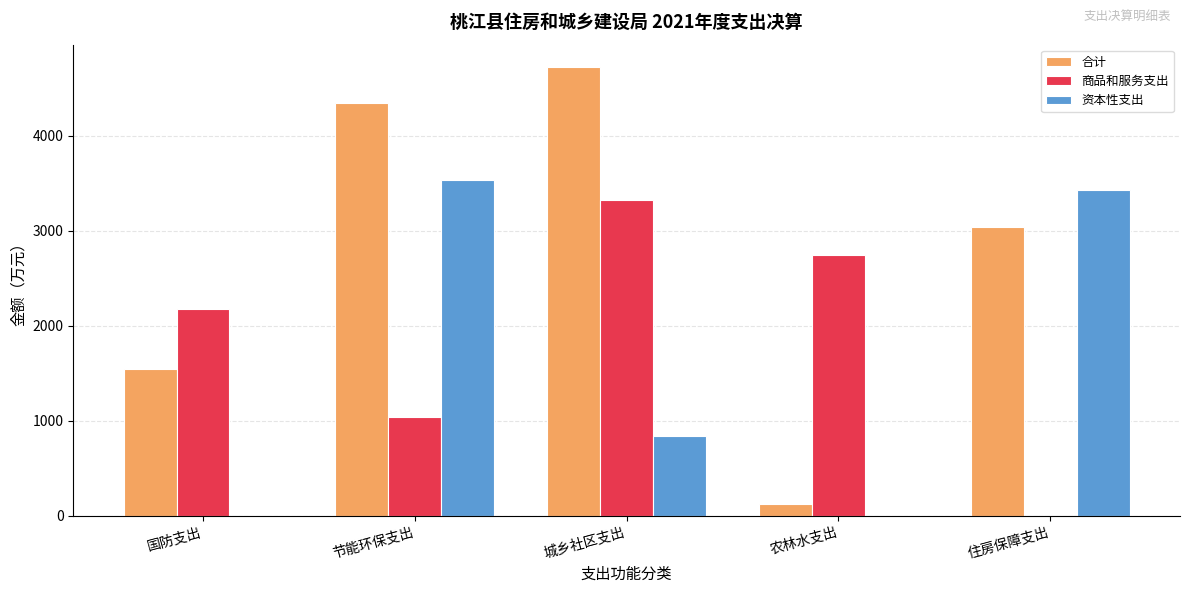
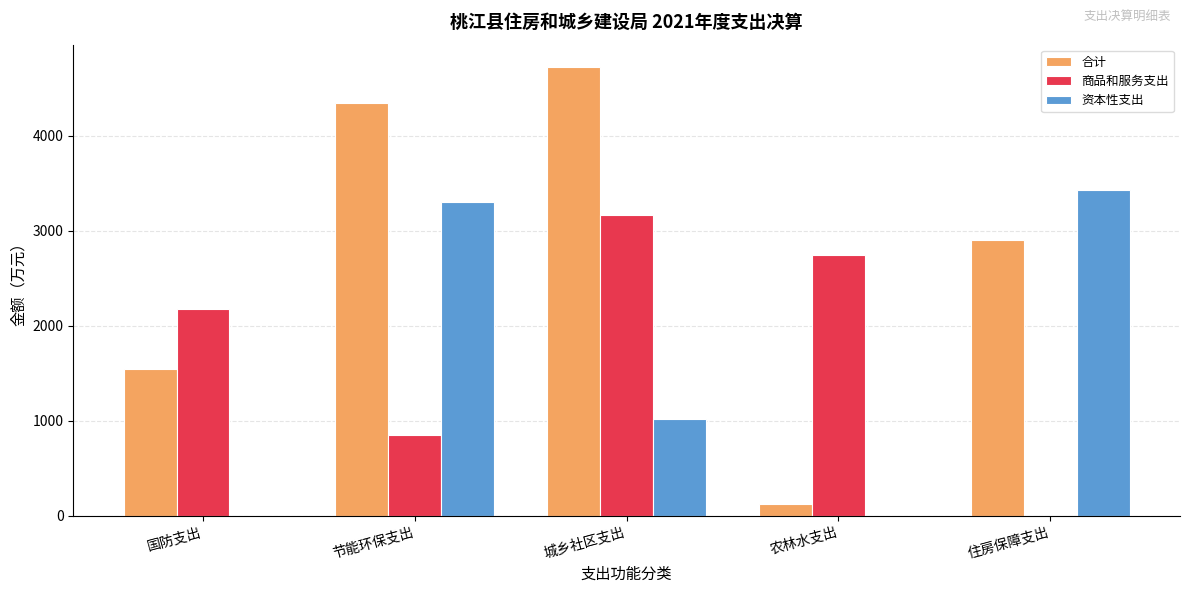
  {
    "合计": {
      "国防支出": 1500,
      "节能环保支出": 4300,
      "城乡社区支出": 4700,
      "农林水支出": 100,
-     "住房保障支出": 3000
+     "住房保障支出": 2900
    },
    "商品和服务支出": {
      "国防支出": 2200,
-     "节能环保支出": 1000,
-     "城乡社区支出": 3300,
+     "节能环保支出": 800,
+     "城乡社区支出": 3200,
      "农林水支出": 2700,
      "住房保障支出": 0
    },
    "资本性支出": {
      "国防支出": 0,
-     "节能环保支出": 3500,
-     "城乡社区支出": 800,
+     "节能环保支出": 3300,
+     "城乡社区支出": 1000,
      "农林水支出": 0,
      "住房保障支出": 3400
    }
  }
